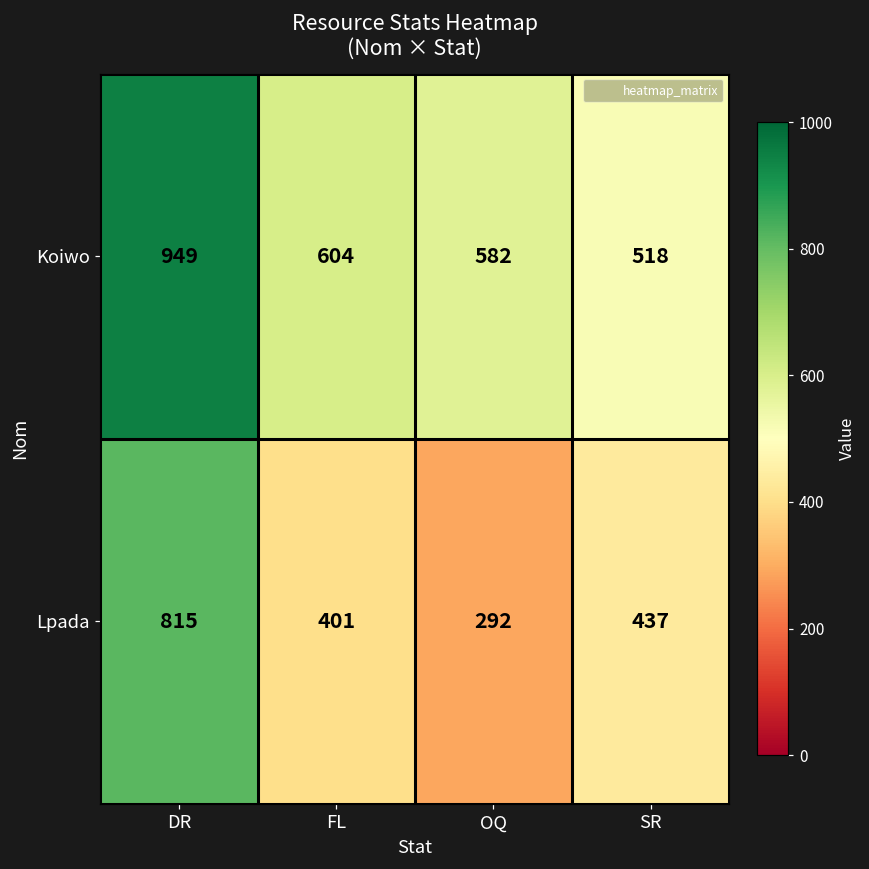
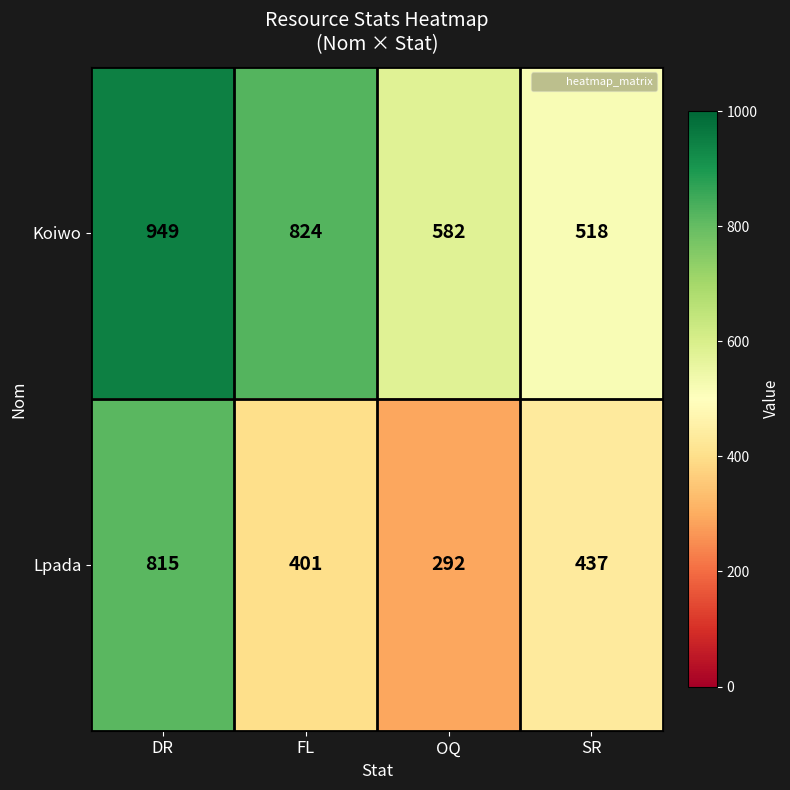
  {
    "Koiwo": {
      "DR": 949,
-     "FL": 604,
+     "FL": 824,
      "OQ": 582,
      "SR": 518
    },
    "Lpada": {
      "DR": 815,
      "FL": 401,
      "OQ": 292,
      "SR": 437
    }
  }
